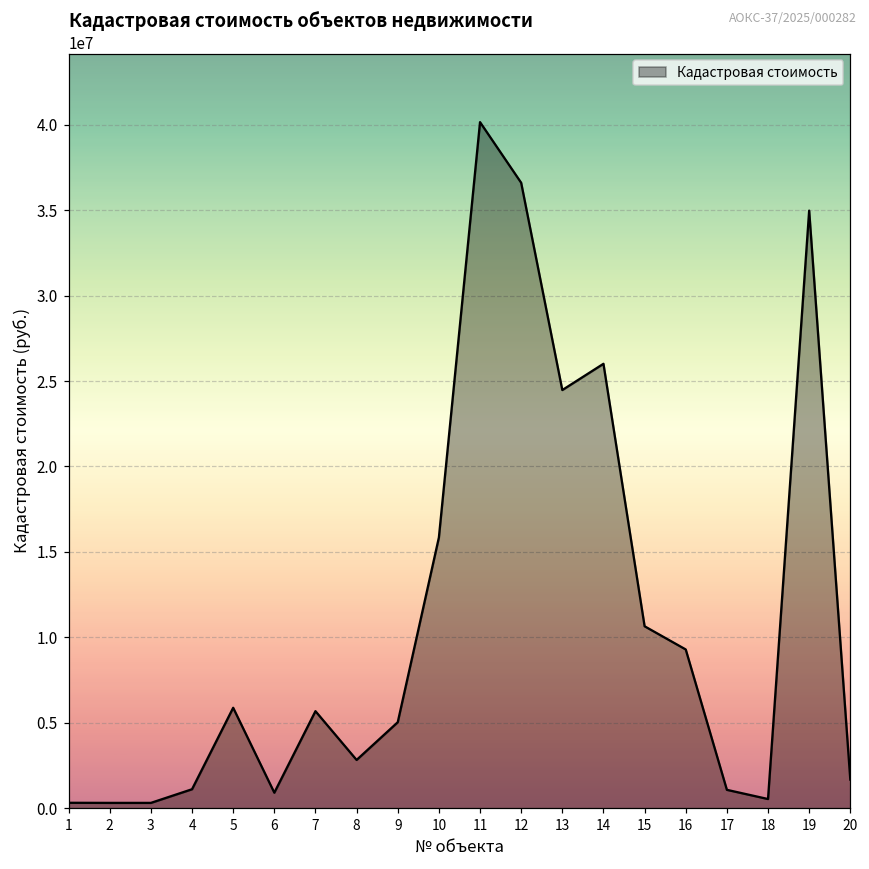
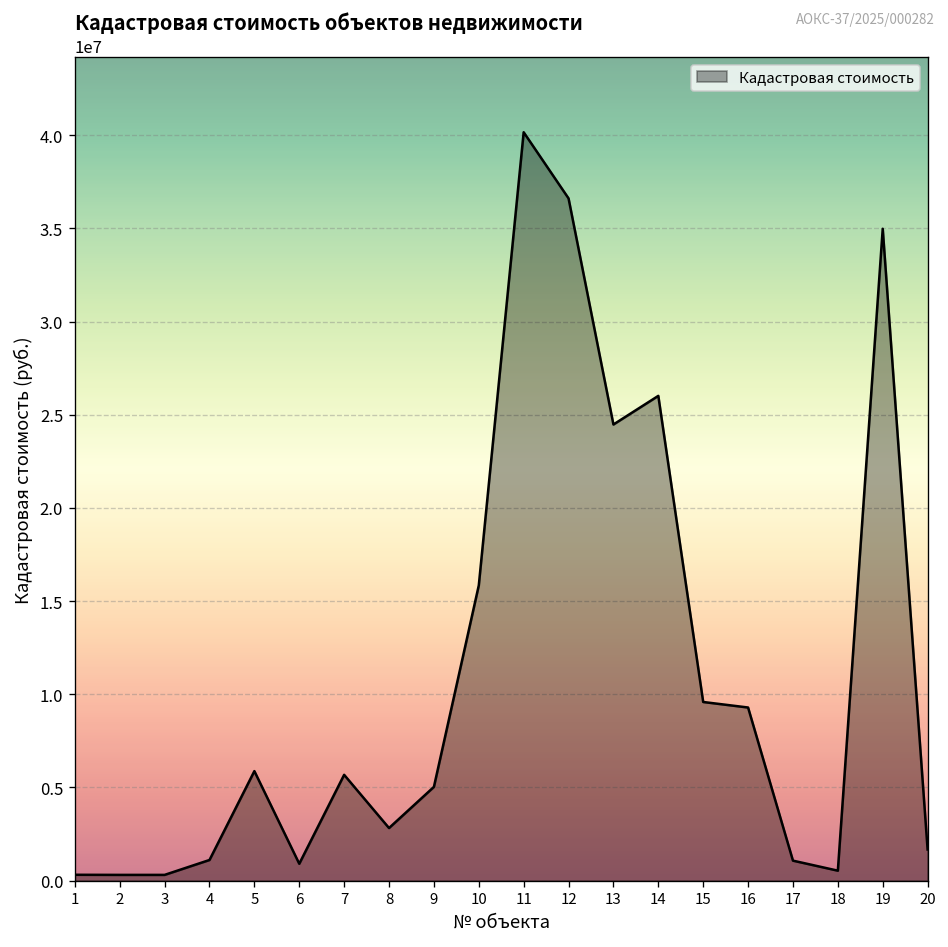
  {
    "1": 300000,
    "2": 300000,
    "3": 300000,
    "4": 1100000,
    "5": 5900000,
    "6": 900000,
    "7": 5700000,
    "8": 2800000,
    "9": 5000000,
    "10": 15800000,
    "11": 40200000,
    "12": 36600000,
    "13": 24500000,
    "14": 26000000,
-   "15": 10600000,
+   "15": 9600000,
    "16": 9300000,
    "17": 1100000,
    "18": 500000,
    "19": 35000000,
    "20": 1700000
  }
